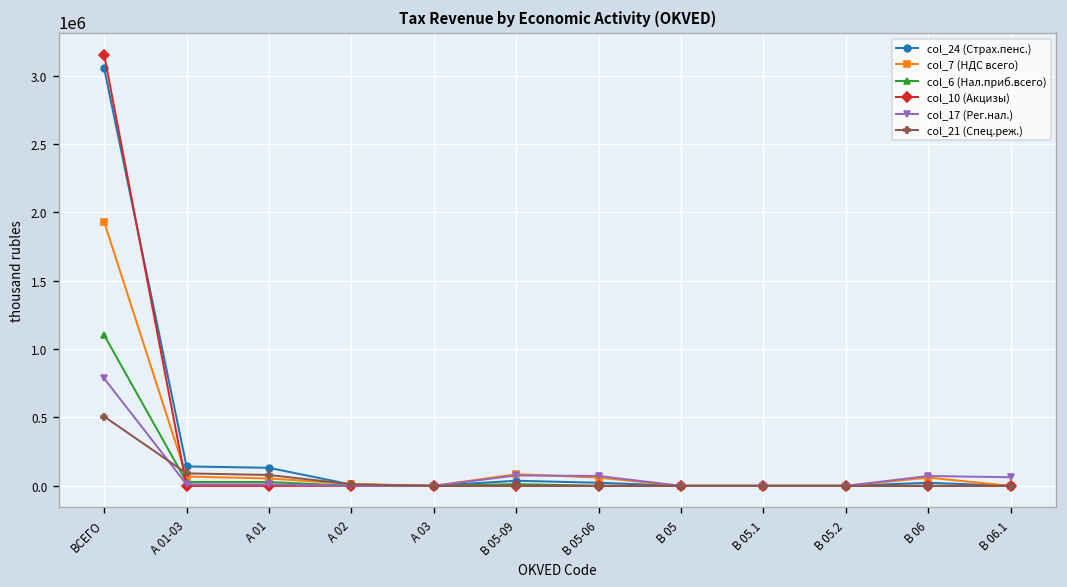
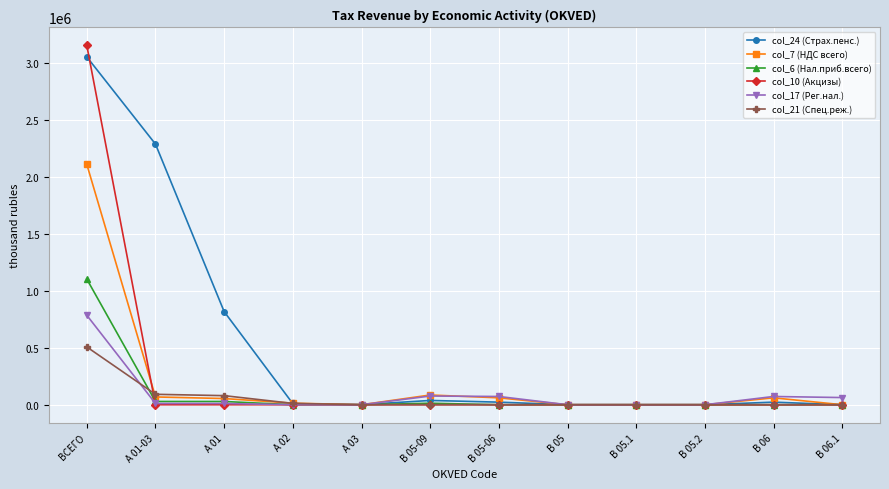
  {
    "col_24 (Страх.пенс.)": {
      "ВСЕГО": 3050000,
-     "А 01-03": 140000,
-     "А 01": 130000,
+     "А 01-03": 2290000,
+     "А 01": 820000,
      "B 05-09": 40000,
      "B 05-06": 20000,
      "B 06": 20000
    },
    "col_7 (НДС всего)": {
-     "ВСЕГО": 1930000,
+     "ВСЕГО": 2110000,
      "А 01-03": 70000,
      "А 01": 50000
    },
    "col_6 (Нал.приб.всего)": {
      "ВСЕГО": 1100000
    },
    "col_10 (Акцизы)": {
      "ВСЕГО": 3150000
    },
    "col_17 (Рег.нал.)": {
      "ВСЕГО": 790000,
      "B 06.1": 60000
    },
    "col_21 (Спец.реж.)": {
      "ВСЕГО": 510000,
      "А 01-03": 90000,
      "А 01": 80000
    }
  }
